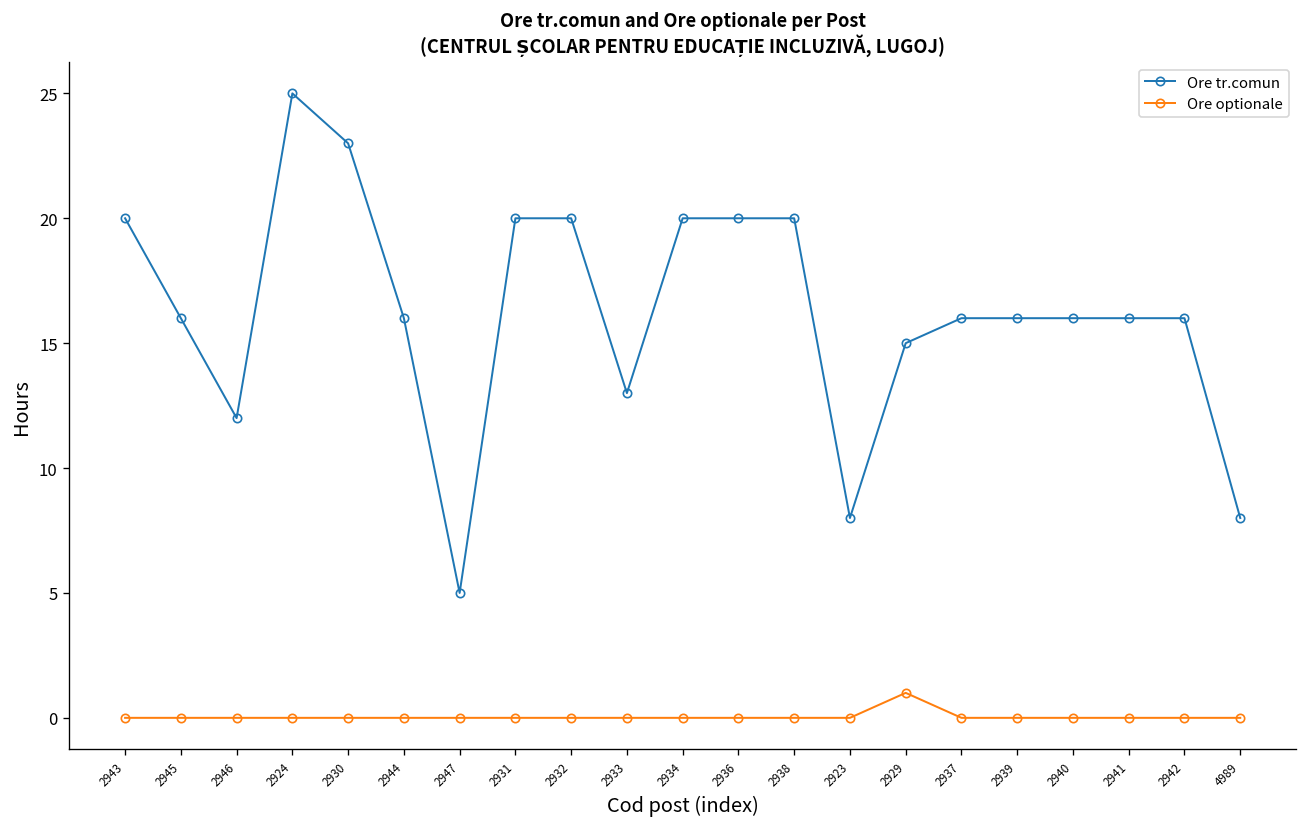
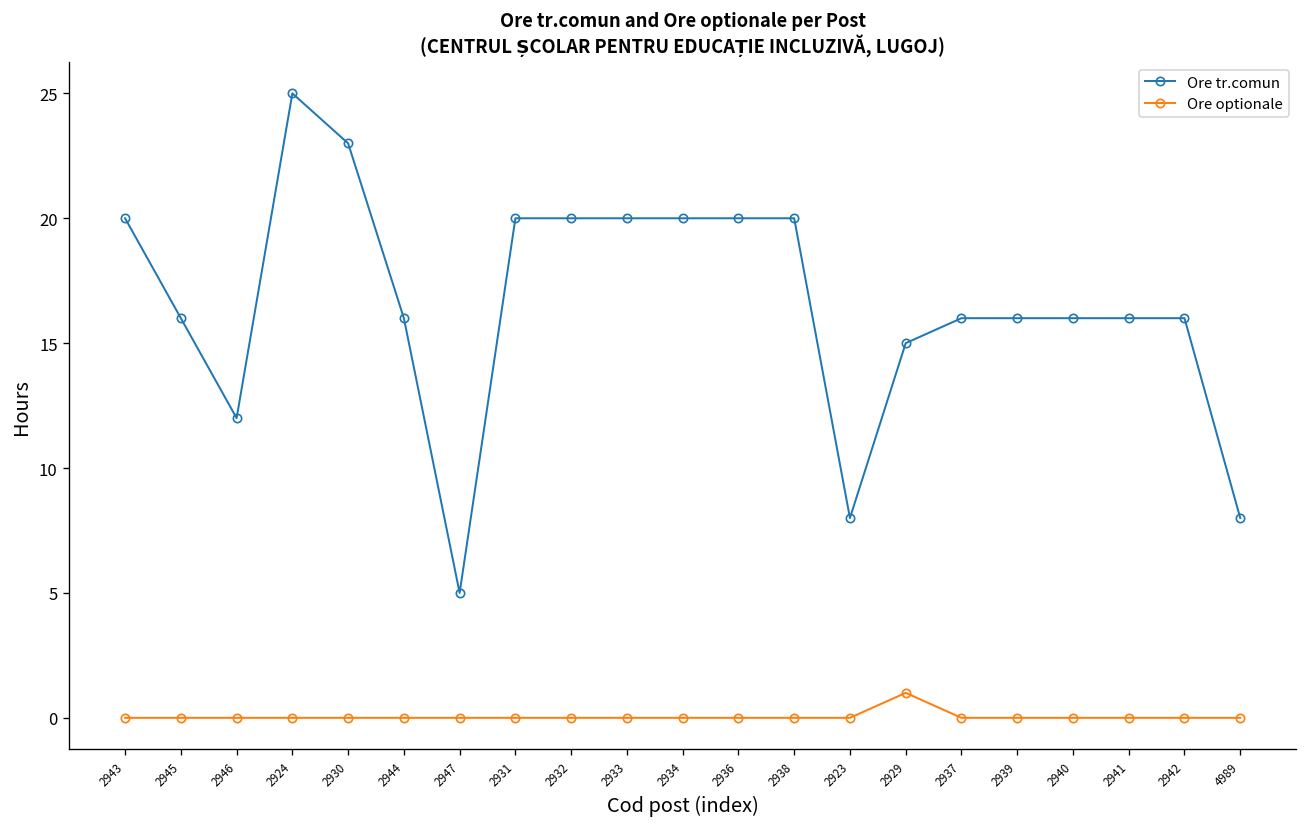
  {
    "Ore tr.comun": {
      "2943": 20,
      "2945": 16,
      "2946": 12,
      "2924": 25,
      "2930": 23,
      "2944": 16,
      "2947": 5,
      "2931": 20,
      "2932": 20,
-     "2933": 13,
+     "2933": 20,
      "2934": 20,
      "2936": 20,
      "2938": 20,
      "2923": 8,
      "2929": 15,
      "2937": 16,
      "2939": 16,
      "2940": 16,
      "2941": 16,
      "2942": 16,
      "4989": 8
    },
    "Ore optionale": {
      "2943": 0,
      "2945": 0,
      "2946": 0,
      "2924": 0,
      "2930": 0,
      "2944": 0,
      "2947": 0,
      "2931": 0,
      "2932": 0,
      "2933": 0,
      "2934": 0,
      "2936": 0,
      "2938": 0,
      "2923": 0,
      "2929": 1,
      "2937": 0,
      "2939": 0,
      "2940": 0,
      "2941": 0,
      "2942": 0,
      "4989": 0
    }
  }
